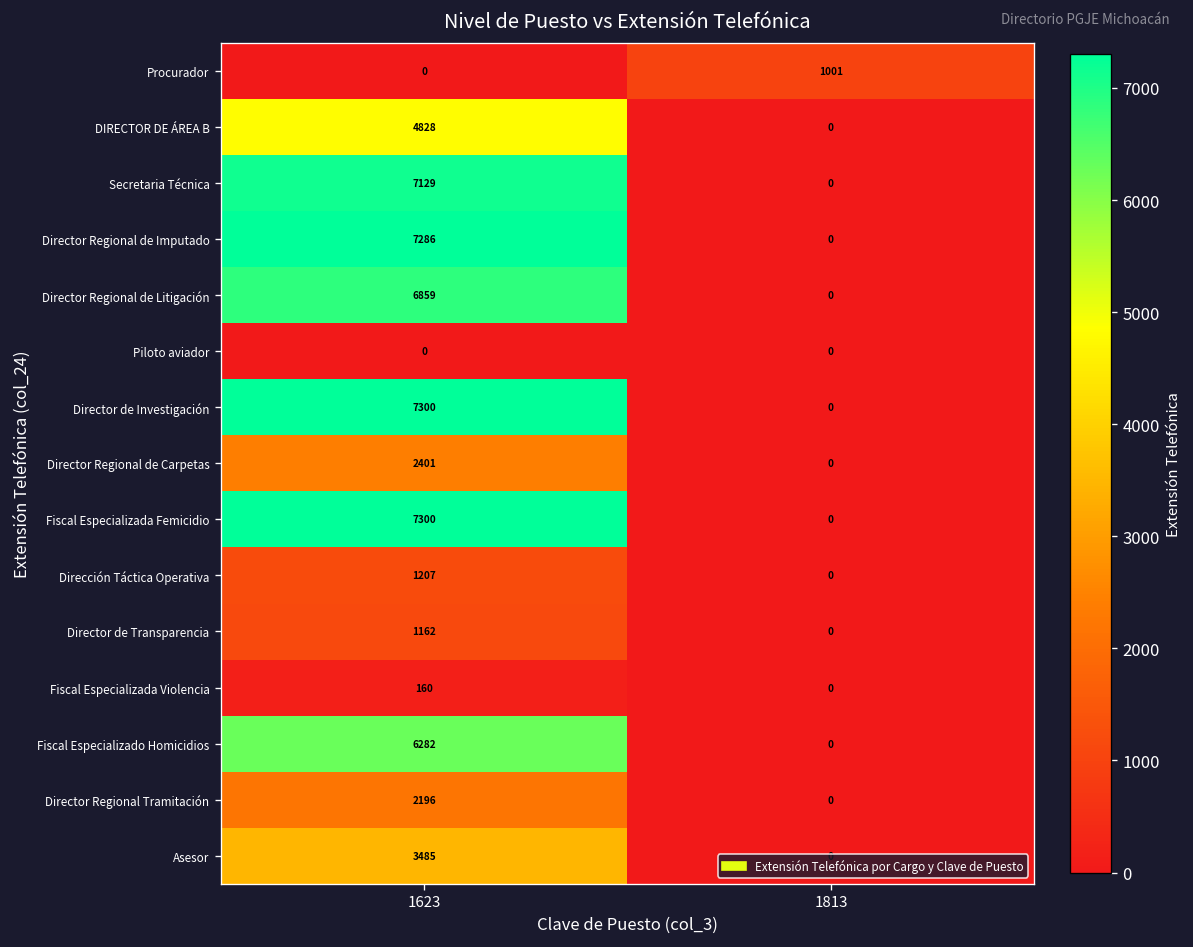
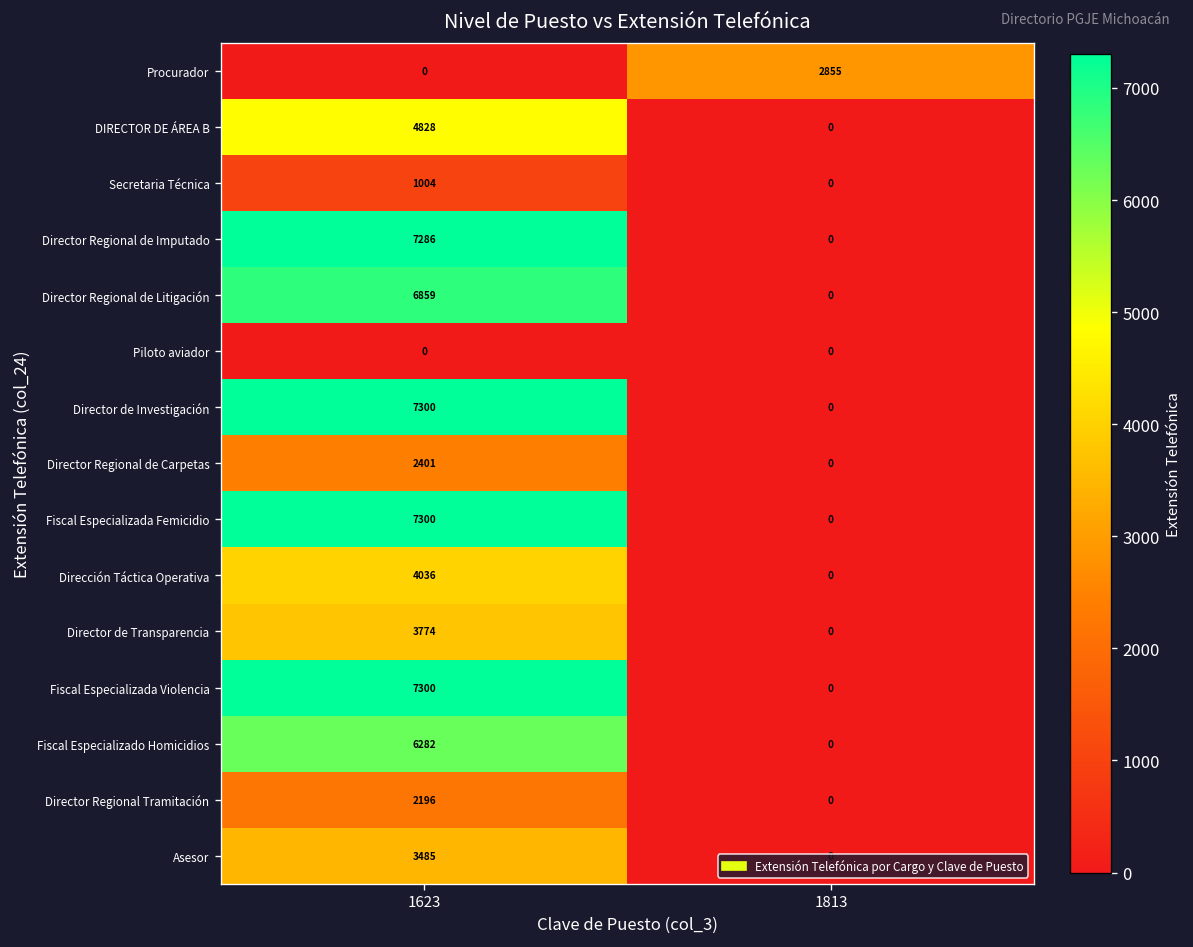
  {
    "Procurador": {
      "1623": 0,
-     "1813": 1001
+     "1813": 2855
    },
    "DIRECTOR DE ÁREA B": {
      "1623": 4828,
      "1813": 0
    },
    "Secretaria Técnica": {
-     "1623": 7129,
+     "1623": 1004,
      "1813": 0
    },
    "Director Regional de Imputado": {
      "1623": 7286,
      "1813": 0
    },
    "Director Regional de Litigación": {
      "1623": 6859,
      "1813": 0
    },
    "Piloto aviador": {
      "1623": 0,
      "1813": 0
    },
    "Director de Investigación": {
      "1623": 7300,
      "1813": 0
    },
    "Director Regional de Carpetas": {
      "1623": 2401,
      "1813": 0
    },
    "Fiscal Especializada Femicidio": {
      "1623": 7300,
      "1813": 0
    },
    "Dirección Táctica Operativa": {
-     "1623": 1207,
+     "1623": 4036,
      "1813": 0
    },
    "Director de Transparencia": {
-     "1623": 1162,
+     "1623": 3774,
      "1813": 0
    },
    "Fiscal Especializada Violencia": {
-     "1623": 160,
+     "1623": 7300,
      "1813": 0
    },
    "Fiscal Especializado Homicidios": {
      "1623": 6282,
      "1813": 0
    },
    "Director Regional Tramitación": {
      "1623": 2196,
      "1813": 0
    },
    "Asesor": {
      "1623": 3485
    }
  }
